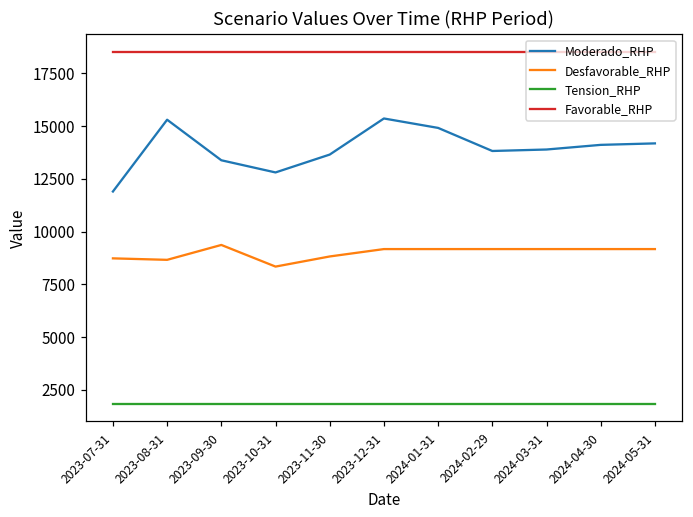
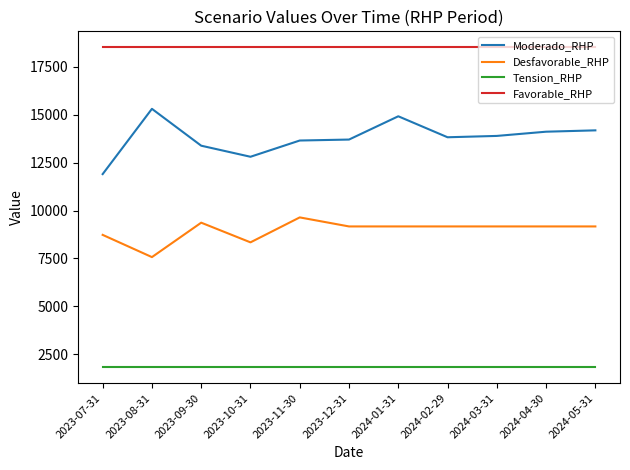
  {
    "Moderado_RHP": {
      "2023-07-31": 11900,
      "2023-08-31": 15300,
      "2023-09-30": 13400,
      "2023-10-31": 12800,
      "2023-11-30": 13700,
-     "2023-12-31": 15400,
+     "2023-12-31": 13700,
      "2024-01-31": 14900,
      "2024-02-29": 13800,
      "2024-03-31": 13900,
      "2024-04-30": 14100,
      "2024-05-31": 14200
    },
    "Desfavorable_RHP": {
      "2023-07-31": 8700,
-     "2023-08-31": 8700,
+     "2023-08-31": 7600,
      "2023-09-30": 9400,
      "2023-10-31": 8300,
-     "2023-11-30": 8800,
+     "2023-11-30": 9600,
      "2023-12-31": 9200,
      "2024-01-31": 9200,
      "2024-02-29": 9200,
      "2024-03-31": 9200,
      "2024-04-30": 9200,
      "2024-05-31": 9200
    },
    "Tension_RHP": {
      "2023-07-31": 1800,
      "2023-08-31": 1800,
      "2023-09-30": 1800,
      "2023-10-31": 1800,
      "2023-11-30": 1800,
      "2023-12-31": 1800,
      "2024-01-31": 1800,
      "2024-02-29": 1800,
      "2024-03-31": 1800,
      "2024-04-30": 1800,
      "2024-05-31": 1800
    },
    "Favorable_RHP": {
      "2023-07-31": 18500,
      "2023-08-31": 18500,
      "2023-09-30": 18500,
      "2023-10-31": 18500,
      "2023-11-30": 18500,
      "2023-12-31": 18500,
      "2024-01-31": 18500,
      "2024-02-29": 18500
    }
  }
